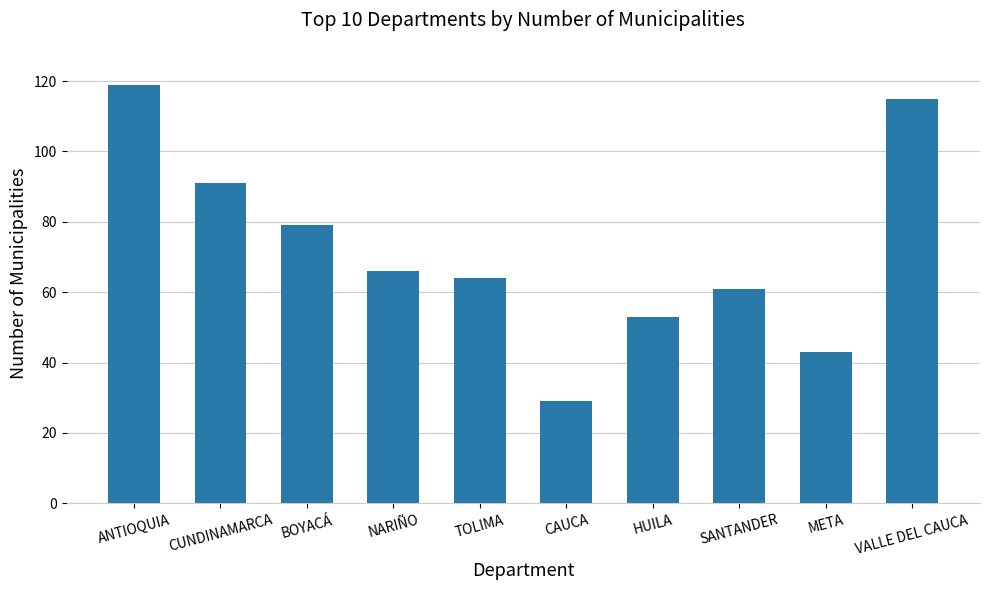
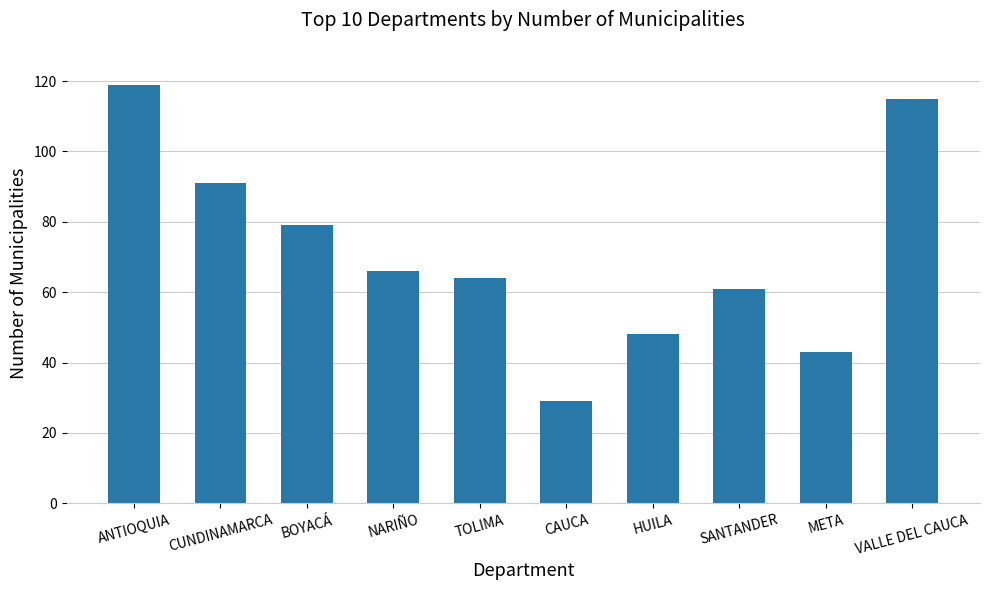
  {
    "ANTIOQUIA": 119,
    "CUNDINAMARCA": 91,
    "BOYACÁ": 79,
    "NARIÑO": 66,
    "TOLIMA": 64,
    "CAUCA": 29,
-   "HUILA": 53,
+   "HUILA": 48,
    "SANTANDER": 61,
    "META": 43,
    "VALLE DEL CAUCA": 115
  }
